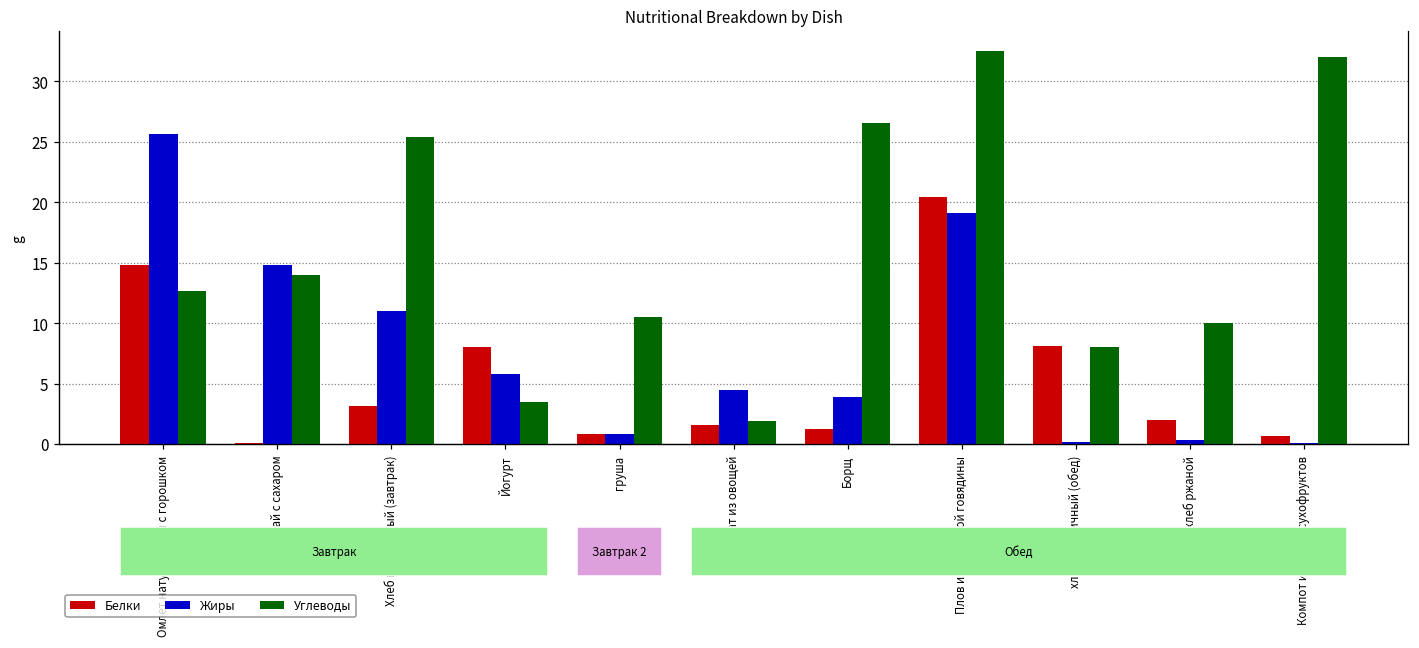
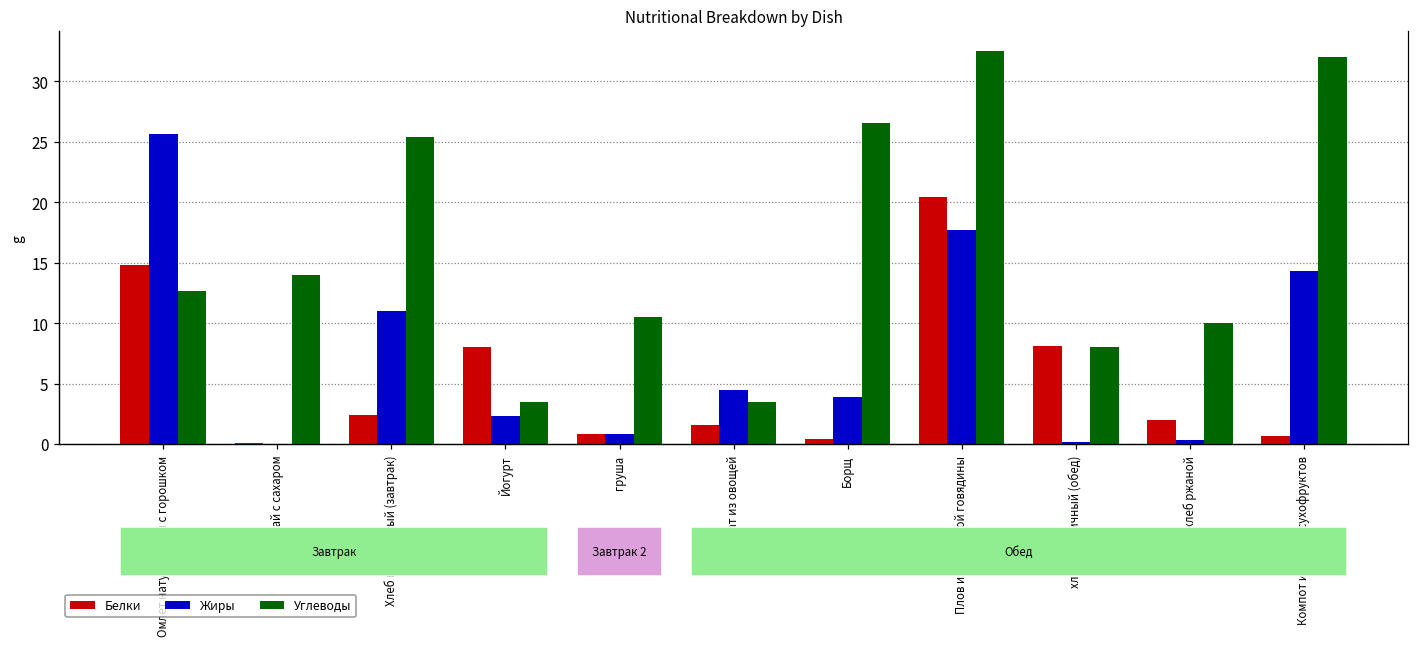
  {
    "Белки": {
      "Омлет натуральный с горошком": 14.8,
-     "Хлеб пшеничный (завтрак)": 3.2,
+     "Хлеб пшеничный (завтрак)": 2.4,
      "Йогурт": 8.1,
      "груша": 0.8,
      "Салат из овощей": 1.6,
-     "Борщ": 1.3,
+     "Борщ": 0.4,
      "Плов из отварной говядины": 20.4,
      "хлеб пшеничный (обед)": 8.1,
      "хлеб ржаной": 2.0,
      "Компот из смеси сухофруктов": 0.7
    },
    "Жиры": {
      "Омлет натуральный с горошком": 25.6,
-     "Чай с сахаром": 14.8,
+     "Чай с сахаром": 0.0,
      "Хлеб пшеничный (завтрак)": 11.0,
-     "Йогурт": 5.8,
+     "Йогурт": 2.3,
      "груша": 0.8,
      "Салат из овощей": 4.4,
      "Борщ": 3.9,
-     "Плов из отварной говядины": 19.1,
+     "Плов из отварной говядины": 17.7,
      "хлеб ржаной": 0.4,
-     "Компот из смеси сухофруктов": 0.1
+     "Компот из смеси сухофруктов": 14.3
    },
    "Углеводы": {
      "Омлет натуральный с горошком": 12.7,
      "Чай с сахаром": 14.0,
      "Хлеб пшеничный (завтрак)": 25.4,
      "Йогурт": 3.5,
      "груша": 10.5,
-     "Салат из овощей": 1.9,
+     "Салат из овощей": 3.4,
      "Борщ": 26.5,
      "Плов из отварной говядины": 32.5,
      "хлеб пшеничный (обед)": 8.0,
      "хлеб ржаной": 10.0,
      "Компот из смеси сухофруктов": 32.0
    }
  }
